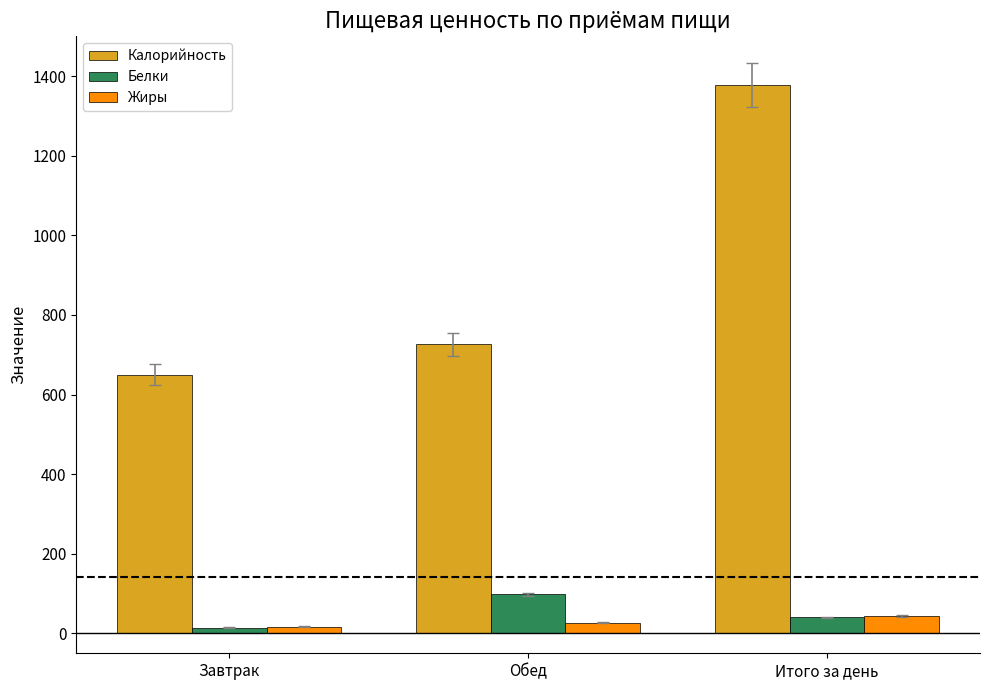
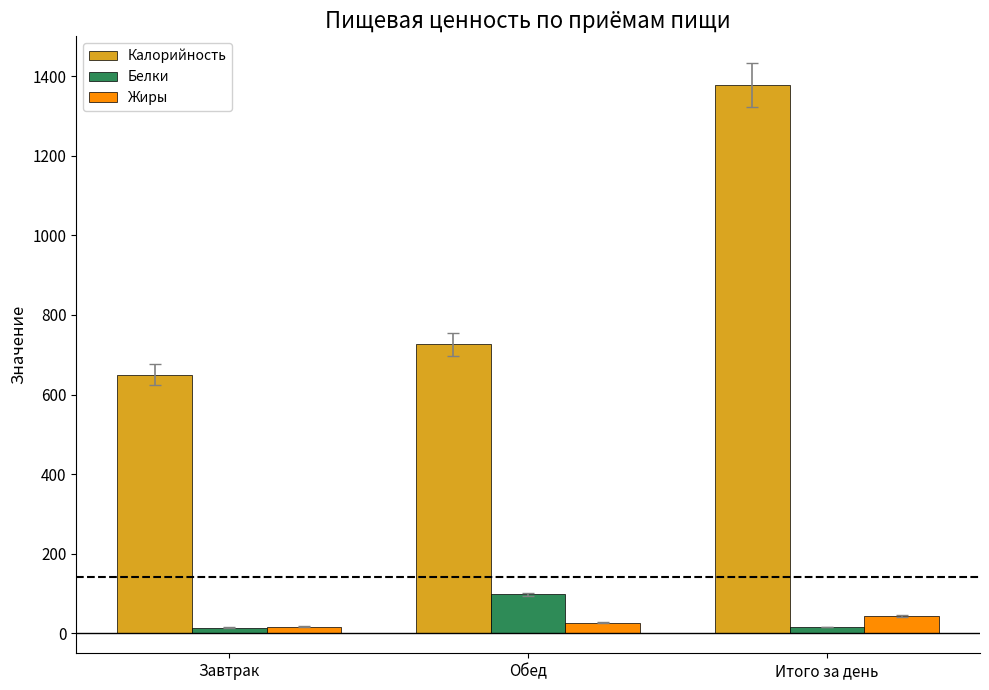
  {
    "Белки": {
      "Завтрак": 10,
      "Обед": 100,
-     "Итого за день": 40
+     "Итого за день": 20
    }
  }
